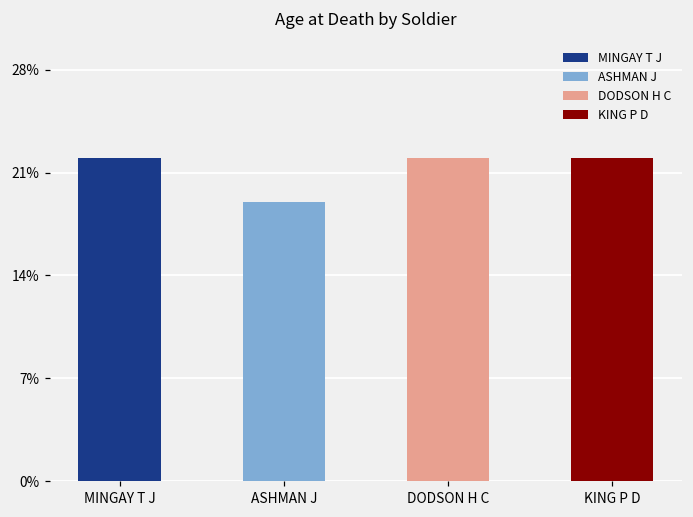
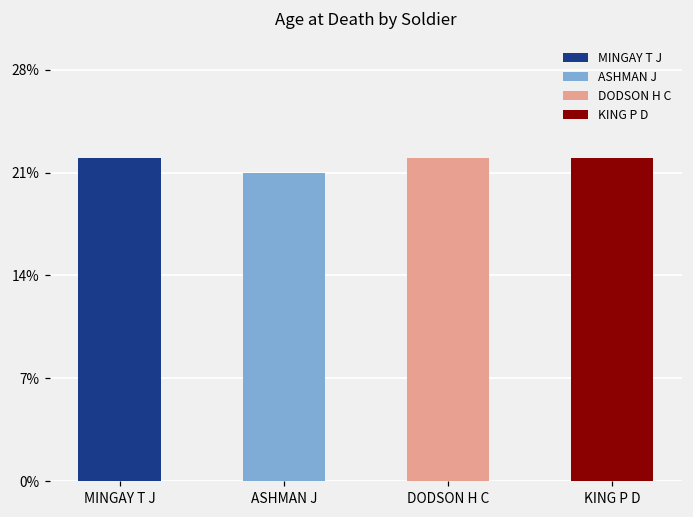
  {
    "MINGAY T J": "22%",
-   "ASHMAN J": "19%",
+   "ASHMAN J": "21%",
    "DODSON H C": "22%",
    "KING P D": "22%"
  }
